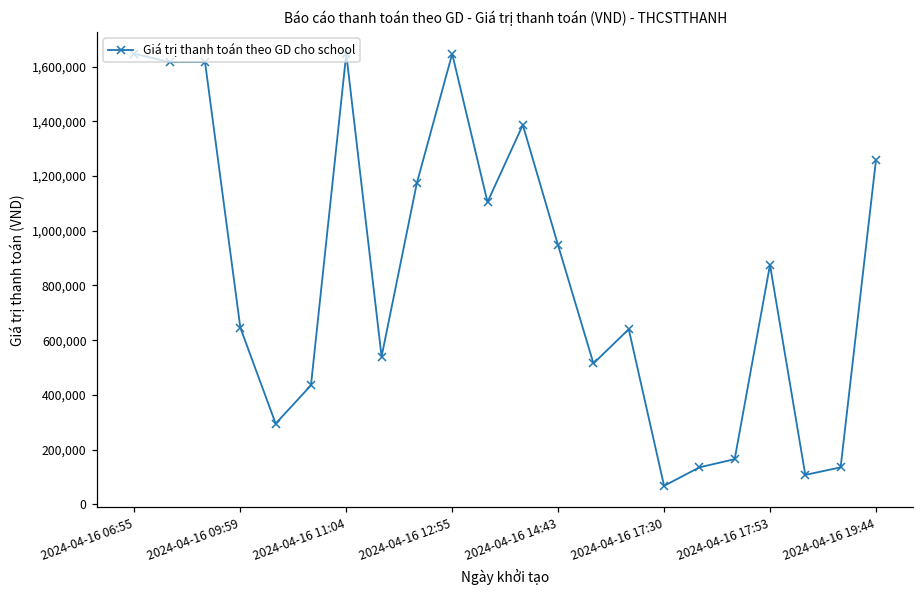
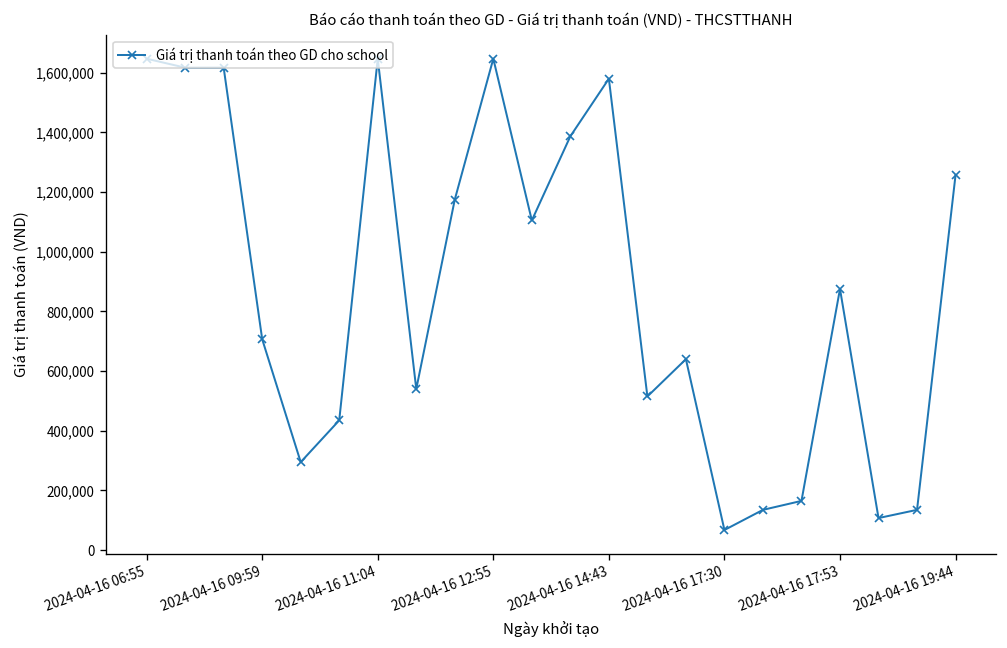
  {
-   "2024-04-16 09:59": "650,000",
+   "2024-04-16 09:59": "710,000",
    "2024-04-16 12:55": "1,650,000",
-   "2024-04-16 14:43": "950,000",
+   "2024-04-16 14:43": "1,580,000",
    "2024-04-16 17:30": "70,000",
    "2024-04-16 17:53": "880,000",
    "2024-04-16 19:44": "1,260,000"
  }
